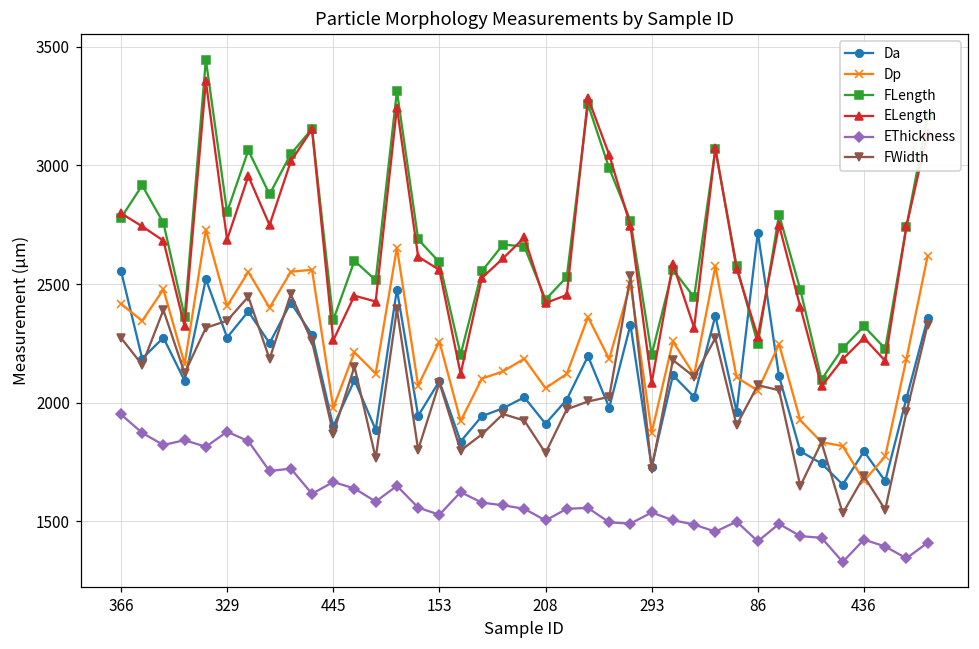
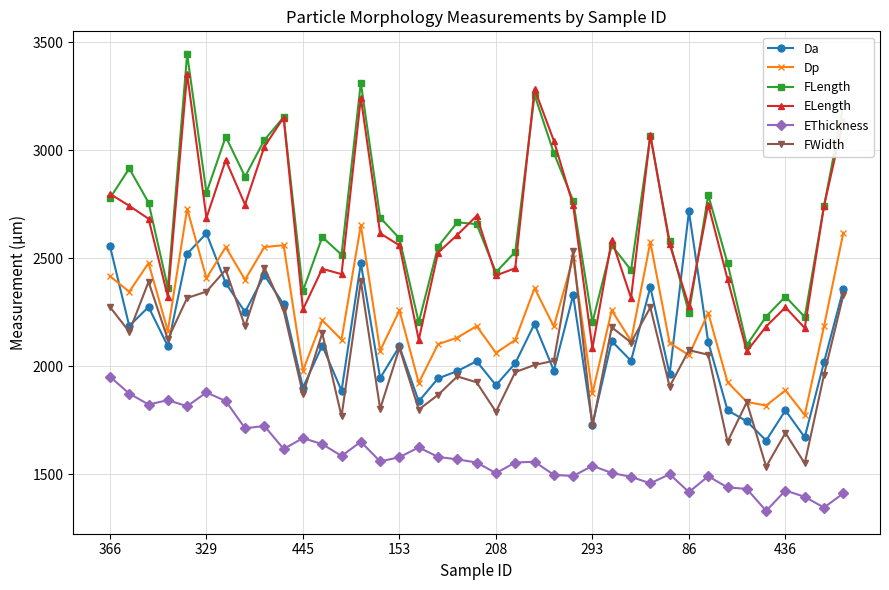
  {
    "Da": {
      "366": 2560,
-     "329": 2270,
+     "329": 2610,
      "445": 1900,
      "208": 1910,
      "86": 2720,
      "436": 1790
    },
    "Dp": {
      "366": 2420,
      "329": 2410,
      "445": 1980,
      "153": 2260,
      "208": 2060,
      "293": 1870,
      "86": 2050,
-     "436": 1670
+     "436": 1890
    },
    "FLength": {
      "366": 2780,
      "329": 2800,
      "445": 2350,
      "153": 2590,
      "208": 2430,
      "293": 2200,
      "86": 2250,
      "436": 2320
    },
    "ELength": {
      "366": 2800,
      "329": 2690,
      "445": 2260,
      "153": 2560,
      "208": 2420,
      "293": 2080,
      "86": 2280,
      "436": 2270
    },
    "EThickness": {
      "366": 1950,
      "329": 1880,
      "445": 1670,
-     "153": 1530,
+     "153": 1580,
      "208": 1500,
      "293": 1540,
      "86": 1420,
      "436": 1420
    },
    "FWidth": {
      "366": 2270,
      "329": 2350,
      "445": 1870,
      "208": 1790,
      "86": 2070,
      "436": 1690
    }
  }
